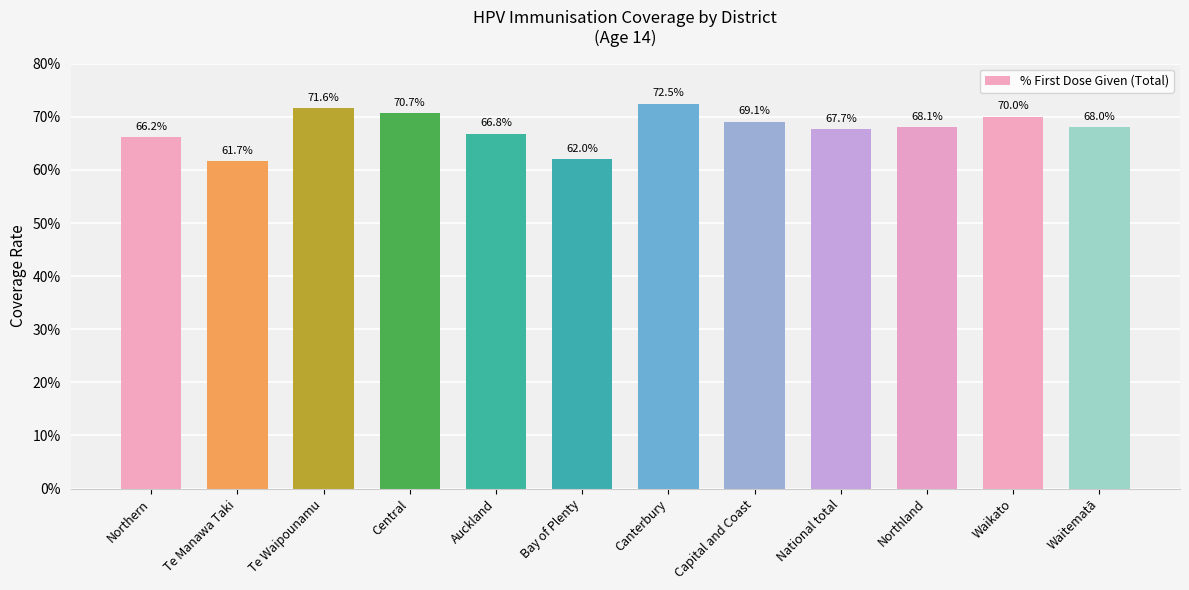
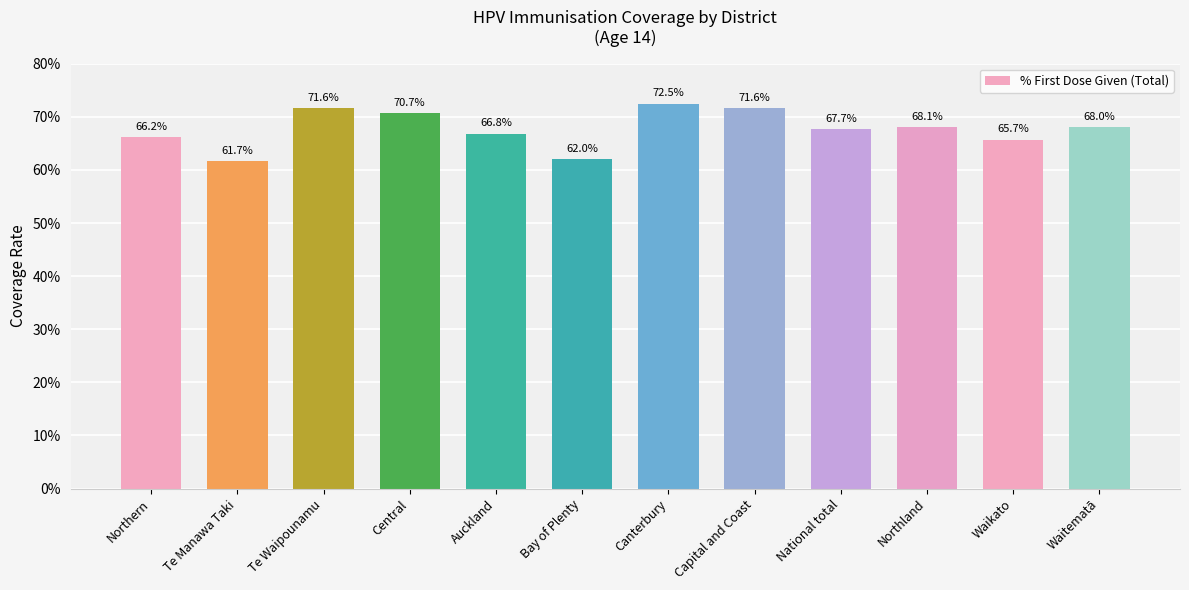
  {
    "Northern": "66.2%",
    "Te Manawa Taki": "61.7%",
    "Te Waipounamu": "71.6%",
    "Central": "70.7%",
    "Auckland": "66.8%",
    "Bay of Plenty": "62.0%",
    "Canterbury": "72.5%",
-   "Capital and Coast": "69.1%",
+   "Capital and Coast": "71.6%",
    "National total": "67.7%",
    "Northland": "68.1%",
-   "Waikato": "70.0%",
+   "Waikato": "65.7%",
    "Waitematā": "68.0%"
  }
